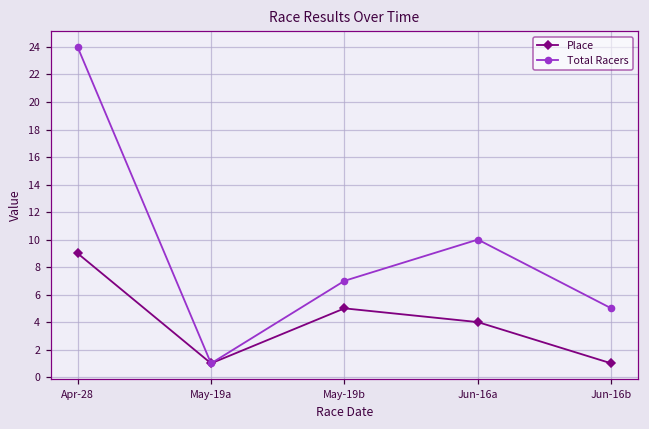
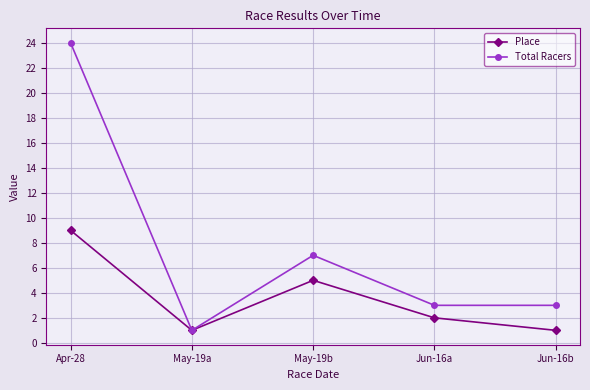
  {
    "Place": {
      "Apr-28": 9,
      "May-19b": 5,
-     "Jun-16a": 4,
+     "Jun-16a": 2,
      "Jun-16b": 1
    },
    "Total Racers": {
      "Apr-28": 24,
      "May-19b": 7,
-     "Jun-16a": 10,
-     "Jun-16b": 5
+     "Jun-16a": 3,
+     "Jun-16b": 3
    }
  }
